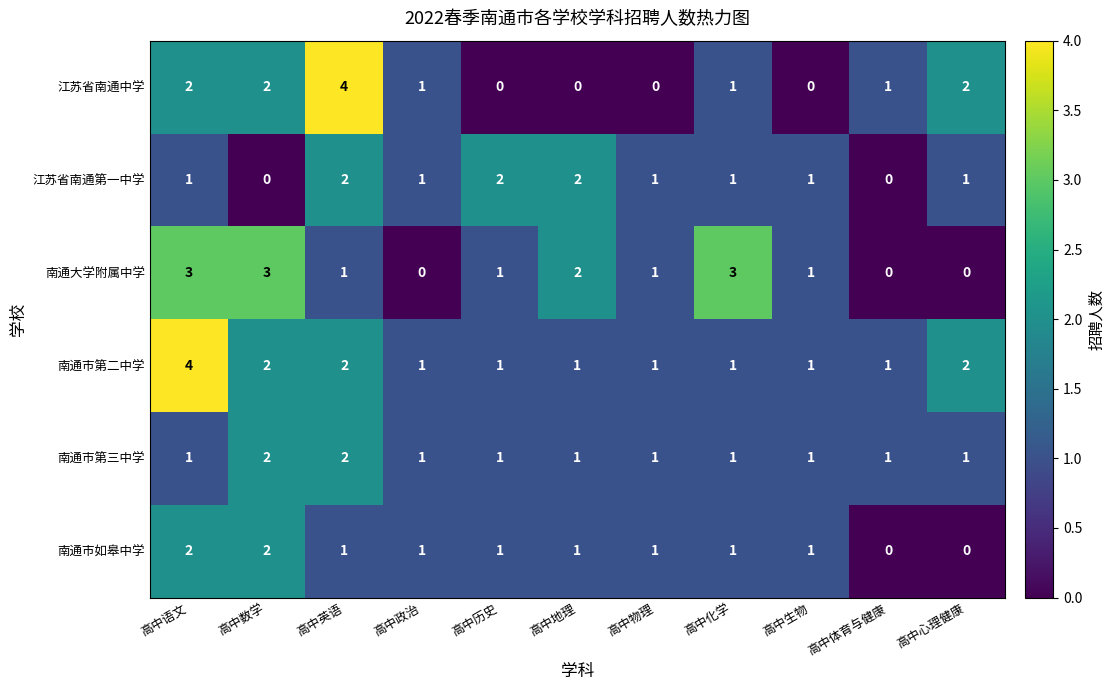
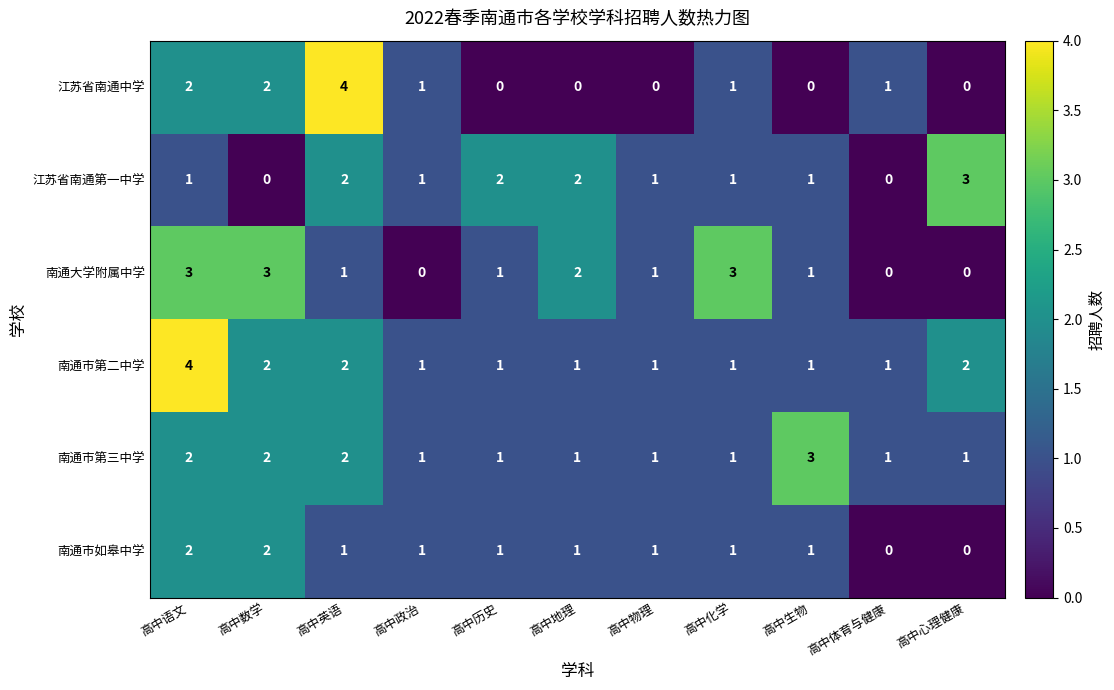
  {
    "江苏省南通中学": {
      "高中语文": 2,
      "高中数学": 2,
      "高中英语": 4,
      "高中政治": 1,
      "高中历史": 0,
      "高中地理": 0,
      "高中物理": 0,
      "高中化学": 1,
      "高中生物": 0,
      "高中体育与健康": 1,
-     "高中心理健康": 2
+     "高中心理健康": 0
    },
    "江苏省南通第一中学": {
      "高中语文": 1,
      "高中数学": 0,
      "高中英语": 2,
      "高中政治": 1,
      "高中历史": 2,
      "高中地理": 2,
      "高中物理": 1,
      "高中化学": 1,
      "高中生物": 1,
      "高中体育与健康": 0,
-     "高中心理健康": 1
+     "高中心理健康": 3
    },
    "南通大学附属中学": {
      "高中语文": 3,
      "高中数学": 3,
      "高中英语": 1,
      "高中政治": 0,
      "高中历史": 1,
      "高中地理": 2,
      "高中物理": 1,
      "高中化学": 3,
      "高中生物": 1,
      "高中体育与健康": 0,
      "高中心理健康": 0
    },
    "南通市第二中学": {
      "高中语文": 4,
      "高中数学": 2,
      "高中英语": 2,
      "高中政治": 1,
      "高中历史": 1,
      "高中地理": 1,
      "高中物理": 1,
      "高中化学": 1,
      "高中生物": 1,
      "高中体育与健康": 1,
      "高中心理健康": 2
    },
    "南通市第三中学": {
-     "高中语文": 1,
+     "高中语文": 2,
      "高中数学": 2,
      "高中英语": 2,
      "高中政治": 1,
      "高中历史": 1,
      "高中地理": 1,
      "高中物理": 1,
      "高中化学": 1,
-     "高中生物": 1,
+     "高中生物": 3,
      "高中体育与健康": 1,
      "高中心理健康": 1
    },
    "南通市如皋中学": {
      "高中语文": 2,
      "高中数学": 2,
      "高中英语": 1,
      "高中政治": 1,
      "高中历史": 1,
      "高中地理": 1,
      "高中物理": 1,
      "高中化学": 1,
      "高中生物": 1,
      "高中体育与健康": 0,
      "高中心理健康": 0
    }
  }
